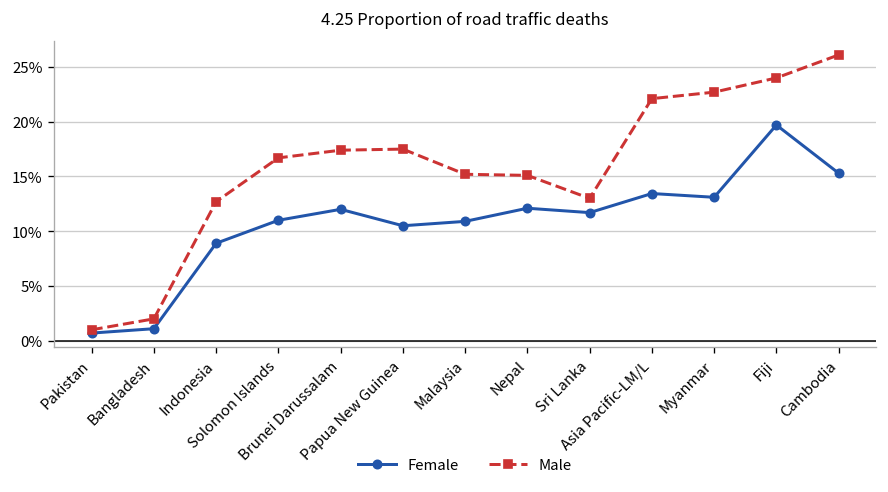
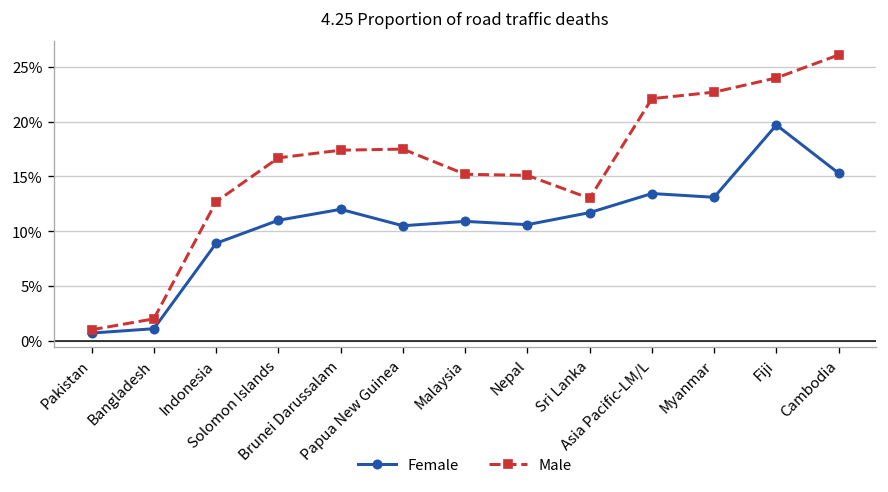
  {
    "Female": {
      "Pakistan": "1%",
      "Bangladesh": "1%",
      "Indonesia": "9%",
      "Solomon Islands": "11%",
      "Brunei Darussalam": "12%",
      "Papua New Guinea": "11%",
      "Malaysia": "11%",
-     "Nepal": "12%",
+     "Nepal": "11%",
      "Sri Lanka": "12%",
      "Asia Pacific-LM/L": "13%",
      "Myanmar": "13%",
      "Fiji": "20%",
      "Cambodia": "15%"
    },
    "Male": {
      "Pakistan": "1%",
      "Bangladesh": "2%",
      "Indonesia": "13%",
      "Solomon Islands": "17%",
      "Brunei Darussalam": "17%",
      "Papua New Guinea": "18%",
      "Malaysia": "15%",
      "Nepal": "15%",
      "Sri Lanka": "13%",
      "Asia Pacific-LM/L": "22%",
      "Myanmar": "23%",
      "Fiji": "24%",
      "Cambodia": "26%"
    }
  }
